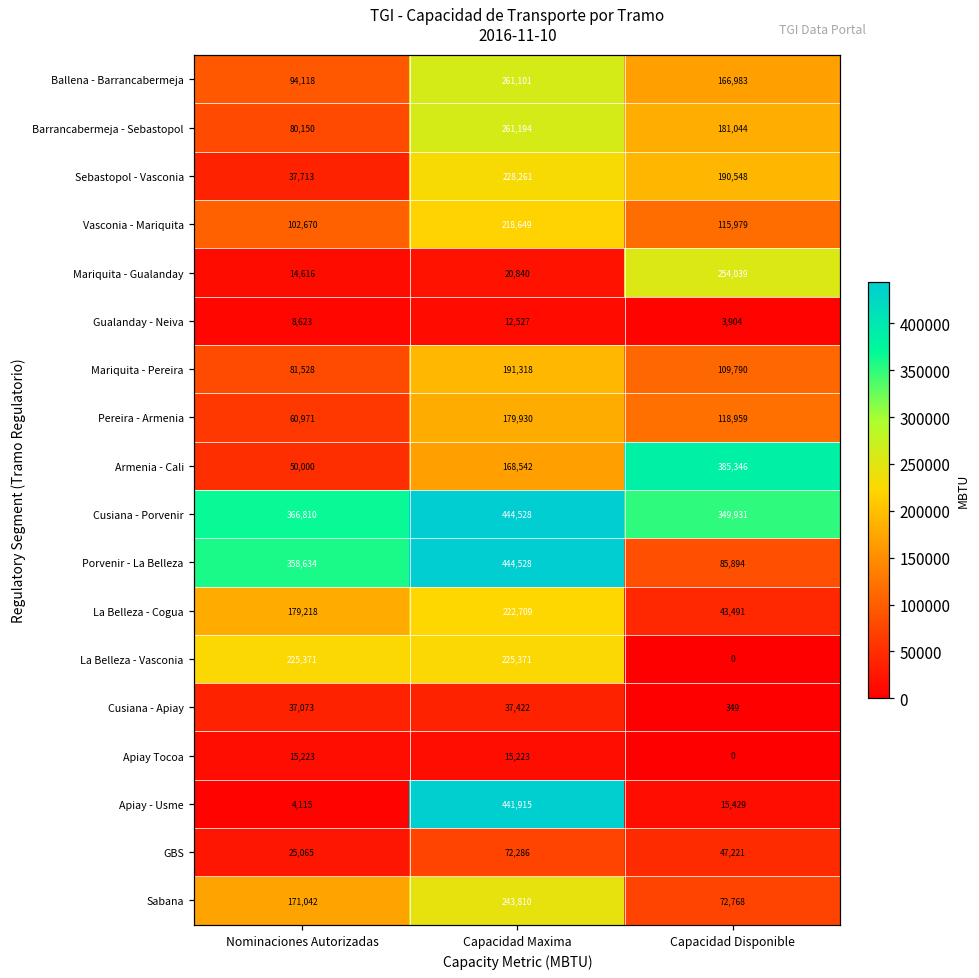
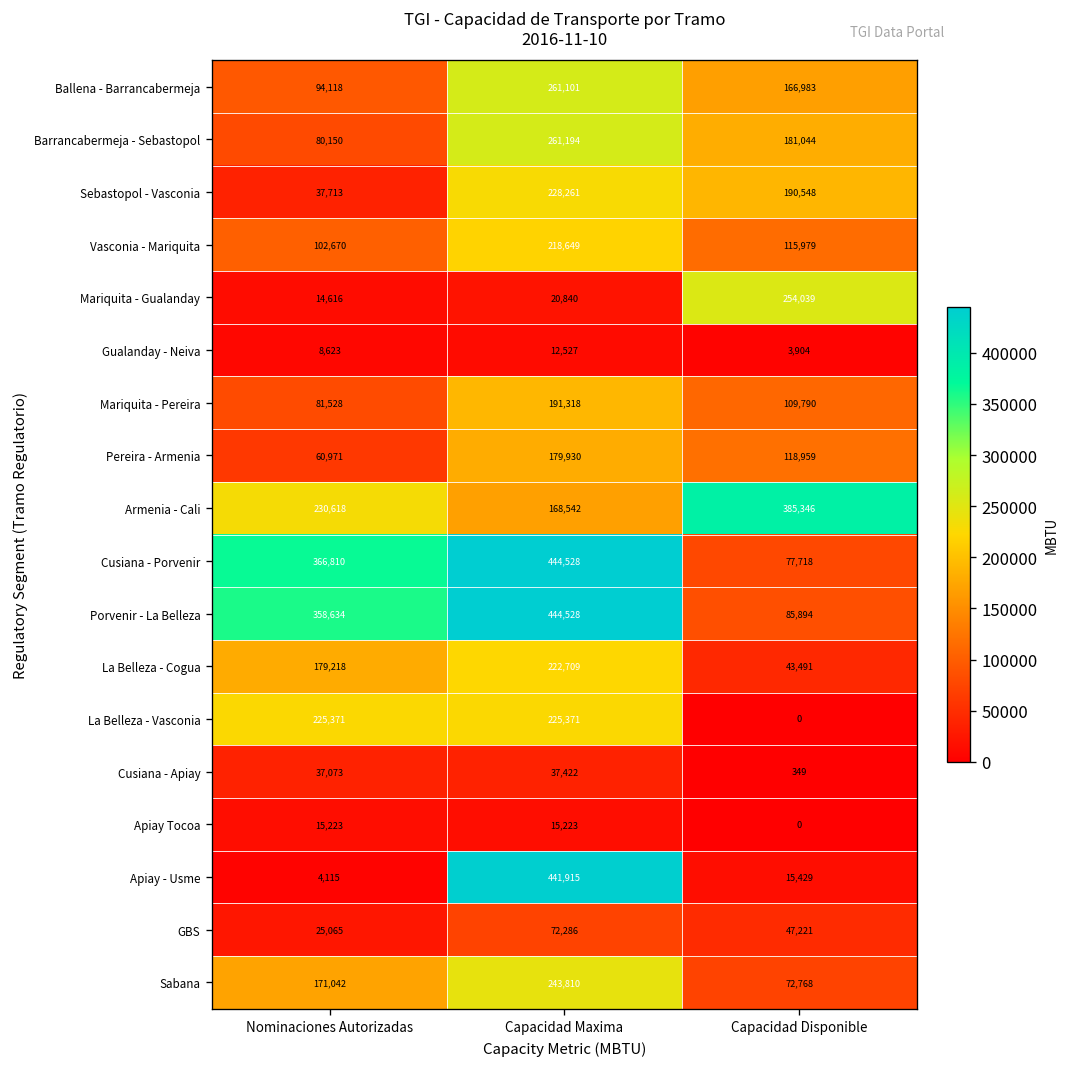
  {
    "Ballena - Barrancabermeja": {
      "Nominaciones Autorizadas": "94,118",
      "Capacidad Maxima": "261,101",
      "Capacidad Disponible": "166,983"
    },
    "Barrancabermeja - Sebastopol": {
      "Nominaciones Autorizadas": "80,150",
      "Capacidad Maxima": "261,194",
      "Capacidad Disponible": "181,044"
    },
    "Sebastopol - Vasconia": {
      "Nominaciones Autorizadas": "37,713",
      "Capacidad Maxima": "228,261",
      "Capacidad Disponible": "190,548"
    },
    "Vasconia - Mariquita": {
      "Nominaciones Autorizadas": "102,670",
      "Capacidad Maxima": "218,649",
      "Capacidad Disponible": "115,979"
    },
    "Mariquita - Gualanday": {
      "Nominaciones Autorizadas": "14,616",
      "Capacidad Maxima": "20,840",
      "Capacidad Disponible": "254,039"
    },
    "Gualanday - Neiva": {
      "Nominaciones Autorizadas": "8,623",
      "Capacidad Maxima": "12,527",
      "Capacidad Disponible": "3,904"
    },
    "Mariquita - Pereira": {
      "Nominaciones Autorizadas": "81,528",
      "Capacidad Maxima": "191,318",
      "Capacidad Disponible": "109,790"
    },
    "Pereira - Armenia": {
      "Nominaciones Autorizadas": "60,971",
      "Capacidad Maxima": "179,930",
      "Capacidad Disponible": "118,959"
    },
    "Armenia - Cali": {
-     "Nominaciones Autorizadas": "50,000",
+     "Nominaciones Autorizadas": "230,618",
      "Capacidad Maxima": "168,542",
      "Capacidad Disponible": "385,346"
    },
    "Cusiana - Porvenir": {
      "Nominaciones Autorizadas": "366,810",
      "Capacidad Maxima": "444,528",
-     "Capacidad Disponible": "349,931"
+     "Capacidad Disponible": "77,718"
    },
    "Porvenir - La Belleza": {
      "Nominaciones Autorizadas": "358,634",
      "Capacidad Maxima": "444,528",
      "Capacidad Disponible": "85,894"
    },
    "La Belleza - Cogua": {
      "Nominaciones Autorizadas": "179,218",
      "Capacidad Maxima": "222,709",
      "Capacidad Disponible": "43,491"
    },
    "La Belleza - Vasconia": {
      "Nominaciones Autorizadas": "225,371",
      "Capacidad Maxima": "225,371",
      "Capacidad Disponible": "0"
    },
    "Cusiana - Apiay": {
      "Nominaciones Autorizadas": "37,073",
      "Capacidad Maxima": "37,422",
      "Capacidad Disponible": "349"
    },
    "Apiay Tocoa": {
      "Nominaciones Autorizadas": "15,223",
      "Capacidad Maxima": "15,223",
      "Capacidad Disponible": "0"
    },
    "Apiay - Usme": {
      "Nominaciones Autorizadas": "4,115",
      "Capacidad Maxima": "441,915",
      "Capacidad Disponible": "15,429"
    },
    "GBS": {
      "Nominaciones Autorizadas": "25,065",
      "Capacidad Maxima": "72,286",
      "Capacidad Disponible": "47,221"
    },
    "Sabana": {
      "Nominaciones Autorizadas": "171,042",
      "Capacidad Maxima": "243,810",
      "Capacidad Disponible": "72,768"
    }
  }
